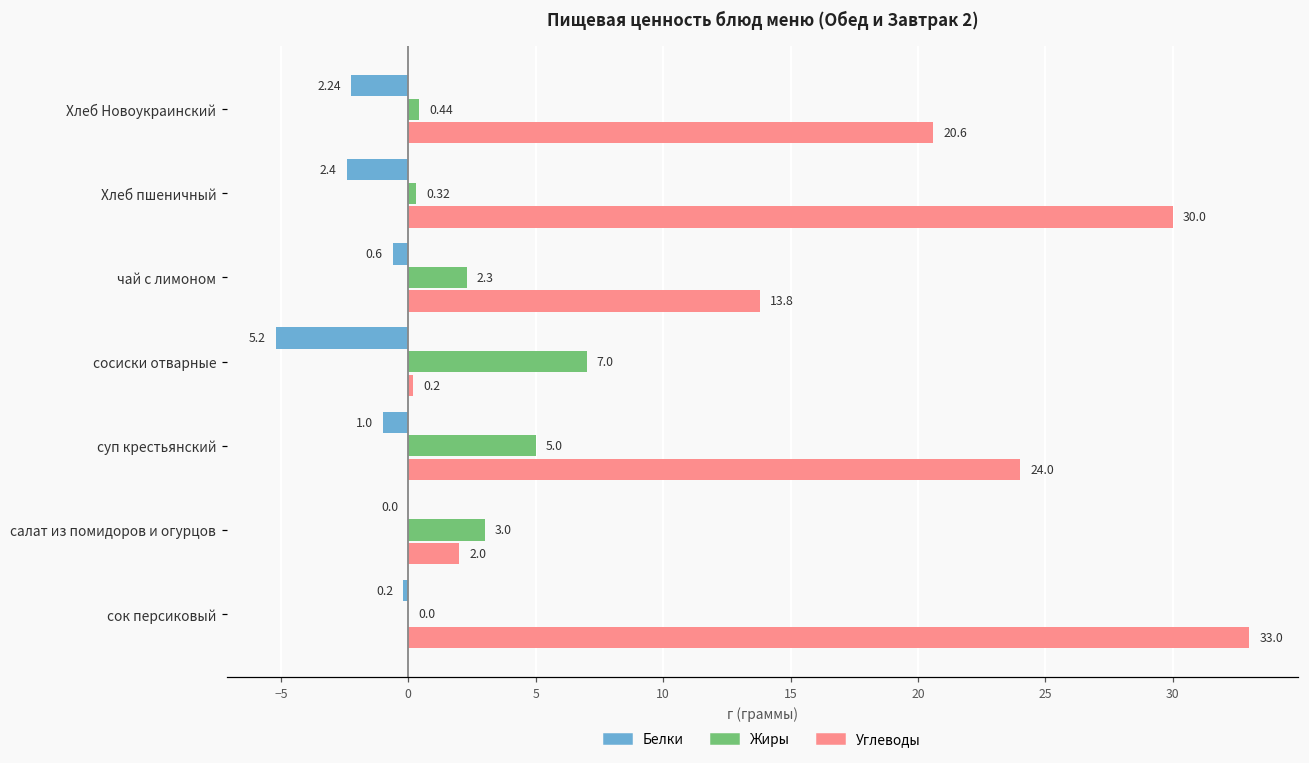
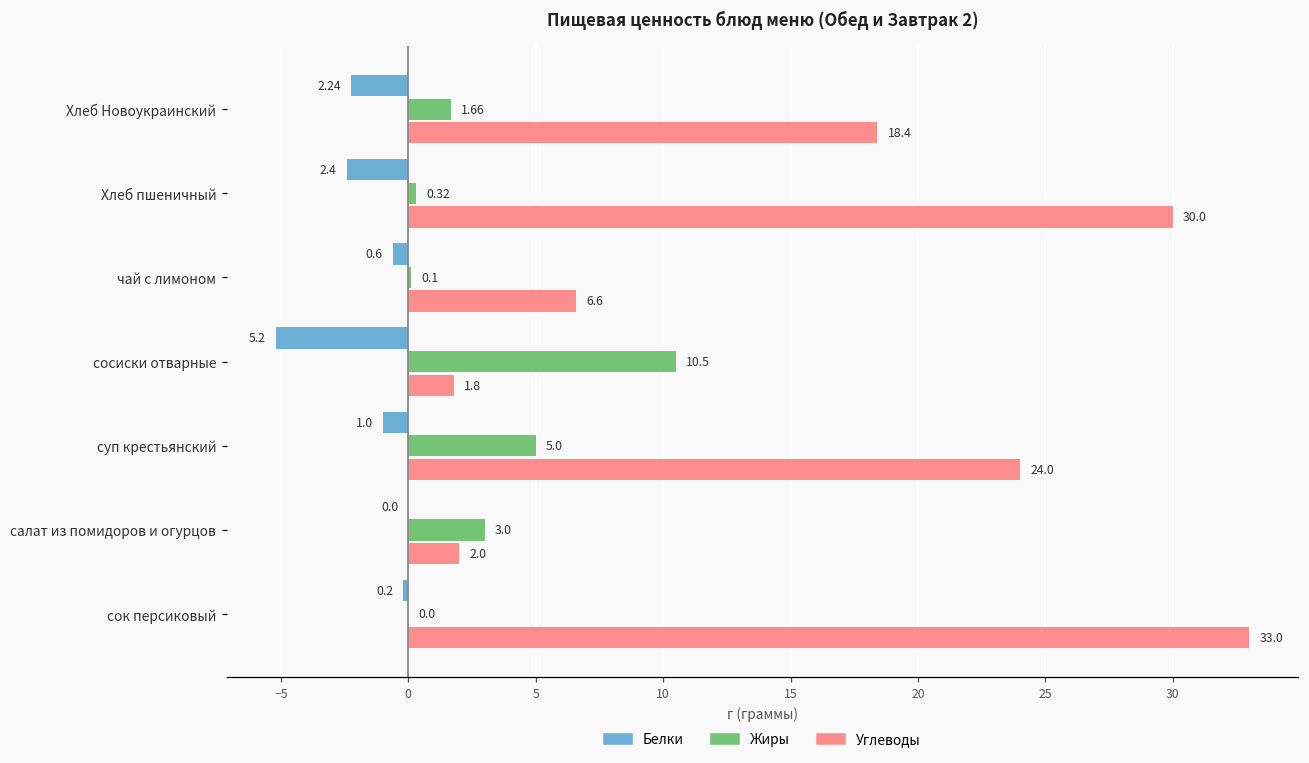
  {
    "Белки": {
      "салат из помидоров и огурцов": 0.0
    },
    "Жиры": {
-     "Хлеб Новоукраинский": 0.44,
+     "Хлеб Новоукраинский": 1.66,
      "Хлеб пшеничный": 0.32,
-     "чай с лимоном": 2.3,
-     "сосиски отварные": 7.0,
+     "чай с лимоном": 0.1,
+     "сосиски отварные": 10.5,
      "суп крестьянский": 5.0,
      "салат из помидоров и огурцов": 3.0,
      "сок персиковый": 0.0
    },
    "Углеводы": {
-     "Хлеб Новоукраинский": 20.6,
+     "Хлеб Новоукраинский": 18.4,
      "Хлеб пшеничный": 30.0,
-     "чай с лимоном": 13.8,
-     "сосиски отварные": 0.2,
+     "чай с лимоном": 6.6,
+     "сосиски отварные": 1.8,
      "суп крестьянский": 24.0,
      "салат из помидоров и огурцов": 2.0,
      "сок персиковый": 33.0
    }
  }
